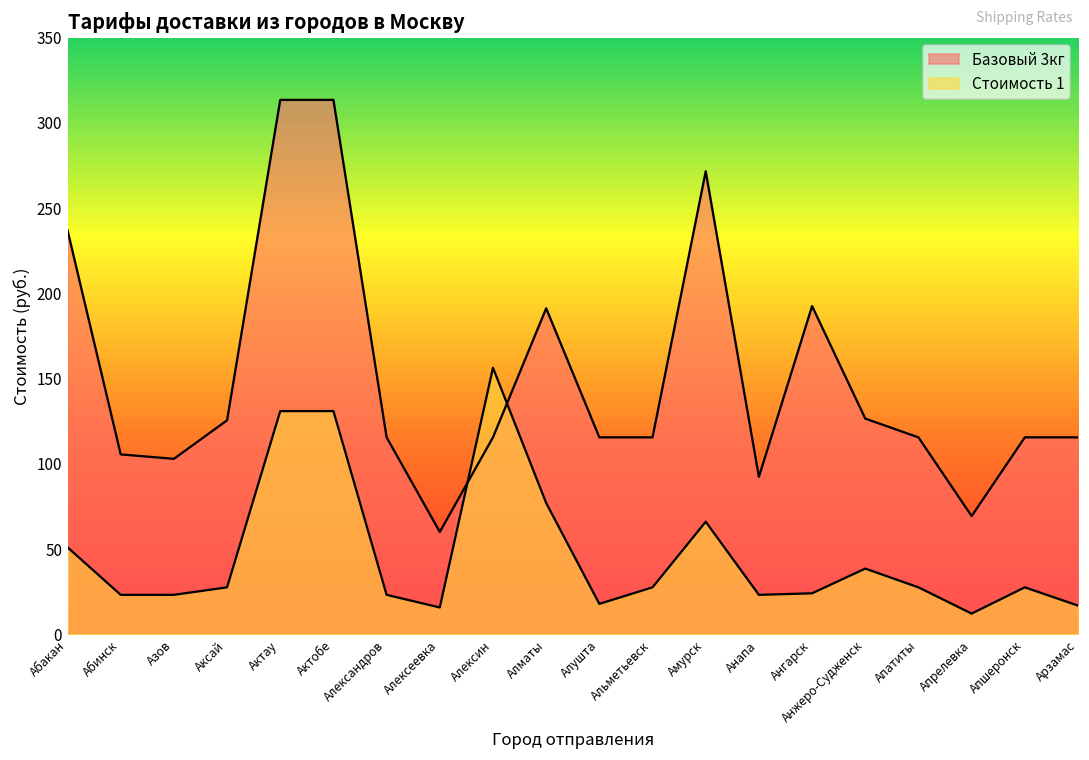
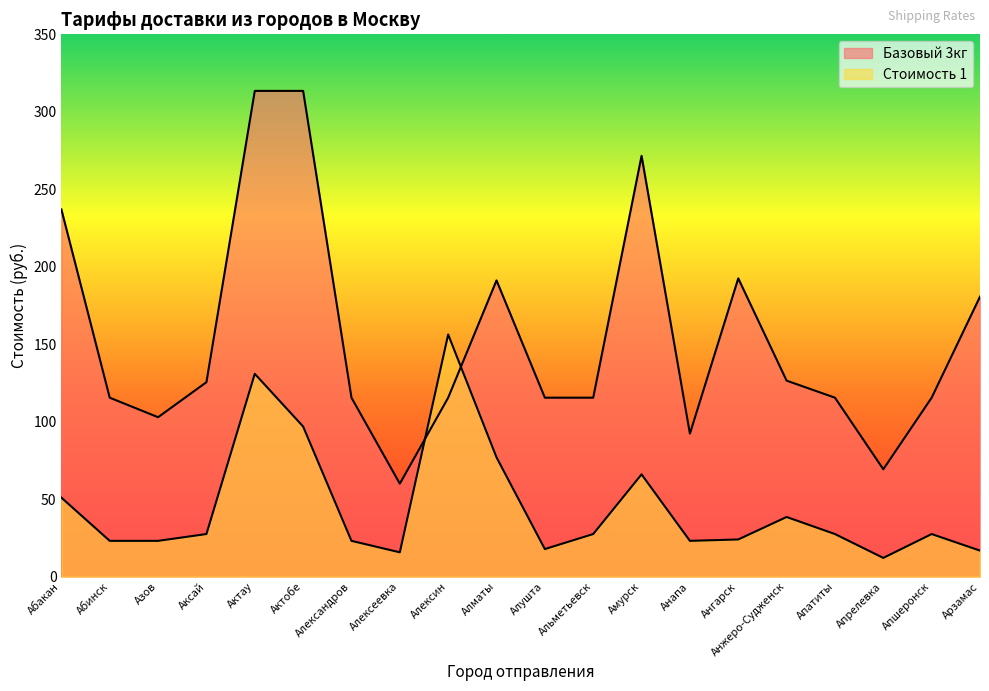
  {
    "Базовый 3кг": {
      "Абакан": 237,
-     "Абинск": 106,
+     "Абинск": 116,
      "Азов": 103,
      "Аксай": 126,
      "Актау": 314,
      "Актобе": 314,
      "Александров": 116,
      "Алексеевка": 60,
      "Алексин": 116,
      "Алматы": 191,
      "Алушта": 116,
      "Альметьевск": 116,
      "Амурск": 272,
      "Анапа": 92,
      "Ангарск": 193,
      "Анжеро-Судженск": 127,
      "Апатиты": 116,
      "Апрелевка": 69,
      "Апшеронск": 116,
-     "Арзамас": 116
+     "Арзамас": 181
    },
    "Стоимость 1": {
      "Абакан": 51,
      "Абинск": 23,
      "Азов": 23,
      "Аксай": 28,
      "Актау": 131,
-     "Актобе": 131,
+     "Актобе": 97,
      "Александров": 23,
      "Алексеевка": 16,
      "Алексин": 156,
      "Алматы": 77,
      "Алушта": 18,
      "Альметьевск": 28,
      "Амурск": 66,
      "Анапа": 23,
      "Ангарск": 24,
      "Анжеро-Судженск": 39,
      "Апатиты": 28,
      "Апрелевка": 12,
      "Апшеронск": 28,
      "Арзамас": 17
    }
  }
